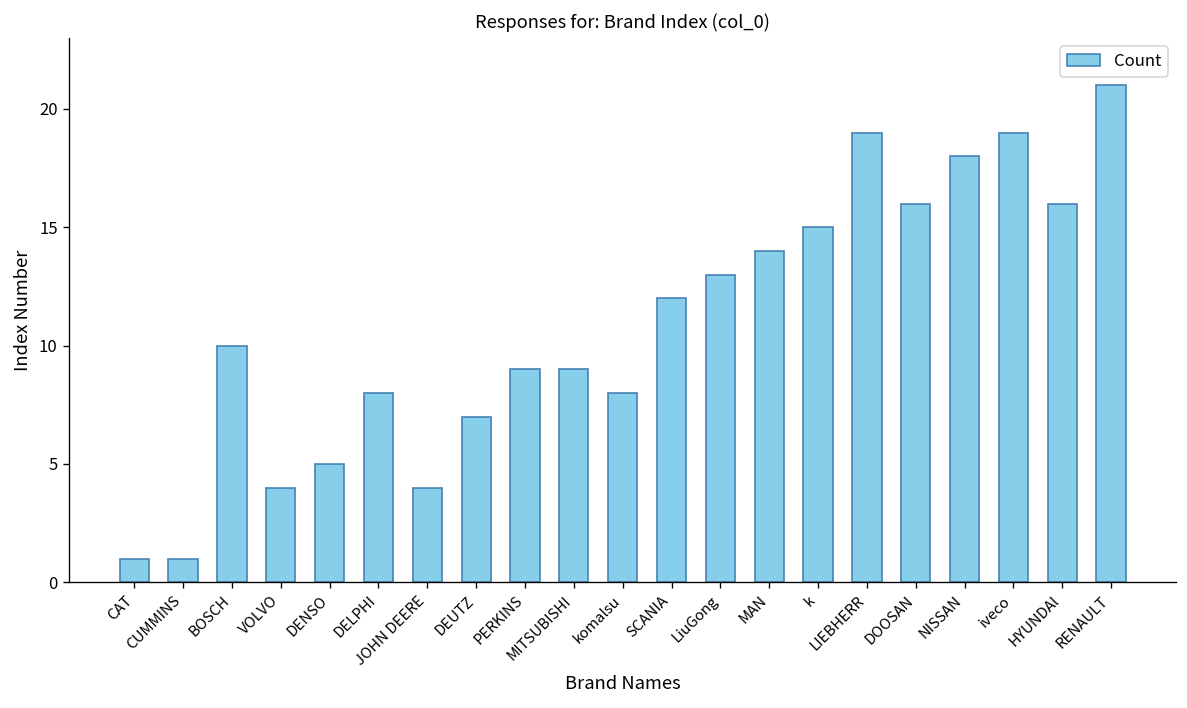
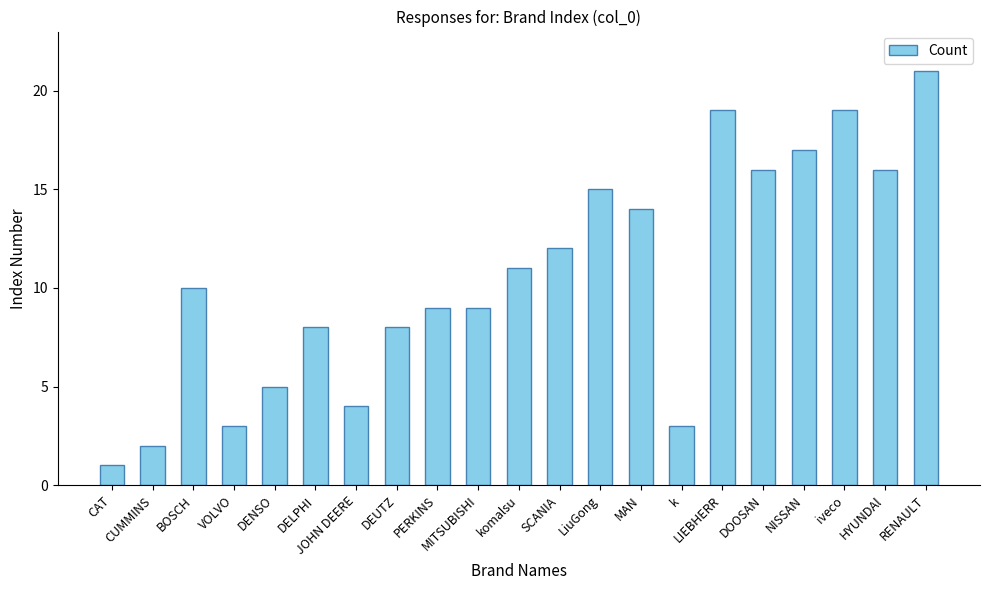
  {
    "CAT": 1,
-   "CUMMINS": 1,
+   "CUMMINS": 2,
    "BOSCH": 10,
-   "VOLVO": 4,
+   "VOLVO": 3,
    "DENSO": 5,
    "DELPHI": 8,
    "JOHN DEERE": 4,
-   "DEUTZ": 7,
+   "DEUTZ": 8,
    "PERKINS": 9,
    "MITSUBISHI": 9,
-   "komalsu": 8,
+   "komalsu": 11,
    "SCANIA": 12,
-   "LiuGong": 13,
+   "LiuGong": 15,
    "MAN": 14,
-   "k": 15,
+   "k": 3,
    "LIEBHERR": 19,
    "DOOSAN": 16,
-   "NISSAN": 18,
+   "NISSAN": 17,
    "iveco": 19,
    "HYUNDAl": 16,
    "RENAULT": 21
  }
